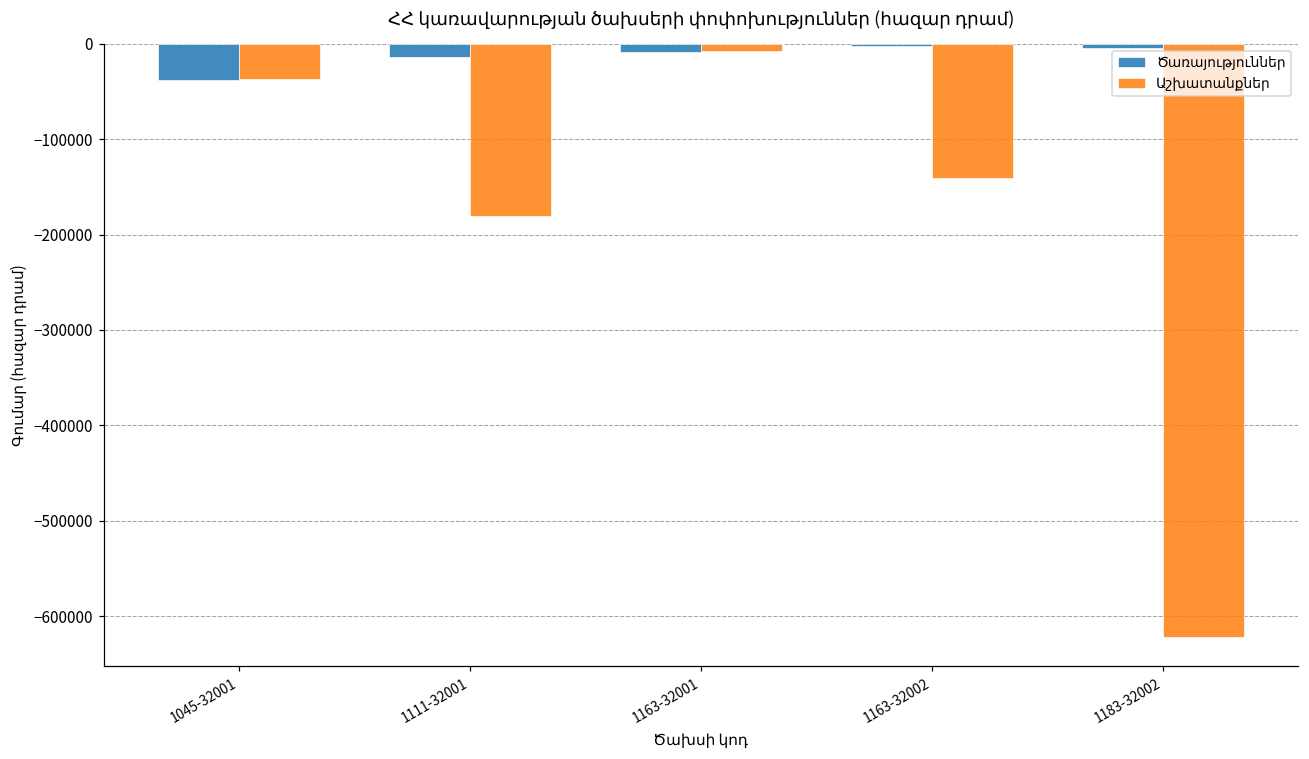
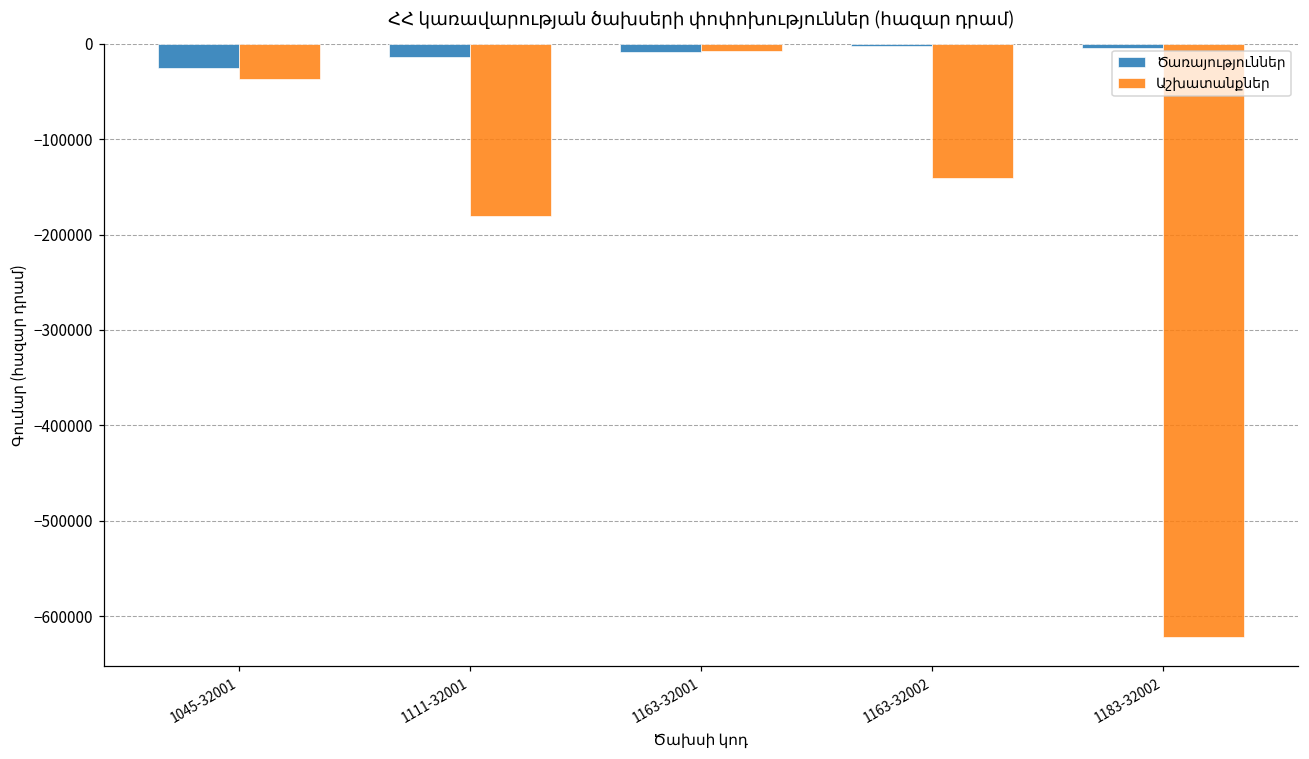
  {
    "Ծառայություններ": {
-     "1045-32001": -40000,
+     "1045-32001": -30000,
      "1111-32001": -10000,
      "1163-32001": -10000,
      "1183-32002": 0
    },
    "Աշխատանքներ": {
      "1045-32001": -40000,
      "1111-32001": -180000,
      "1163-32001": -10000,
      "1163-32002": -140000,
      "1183-32002": -620000
    }
  }
